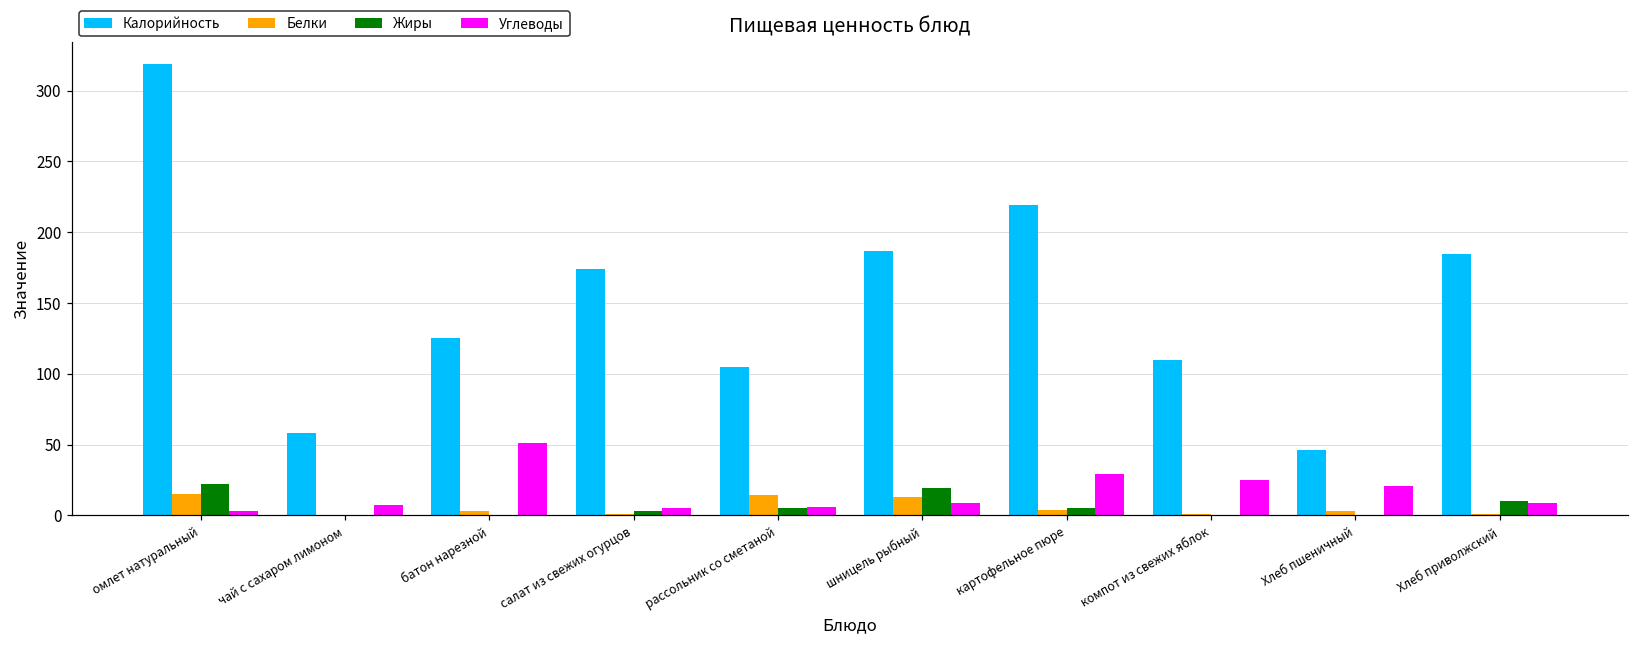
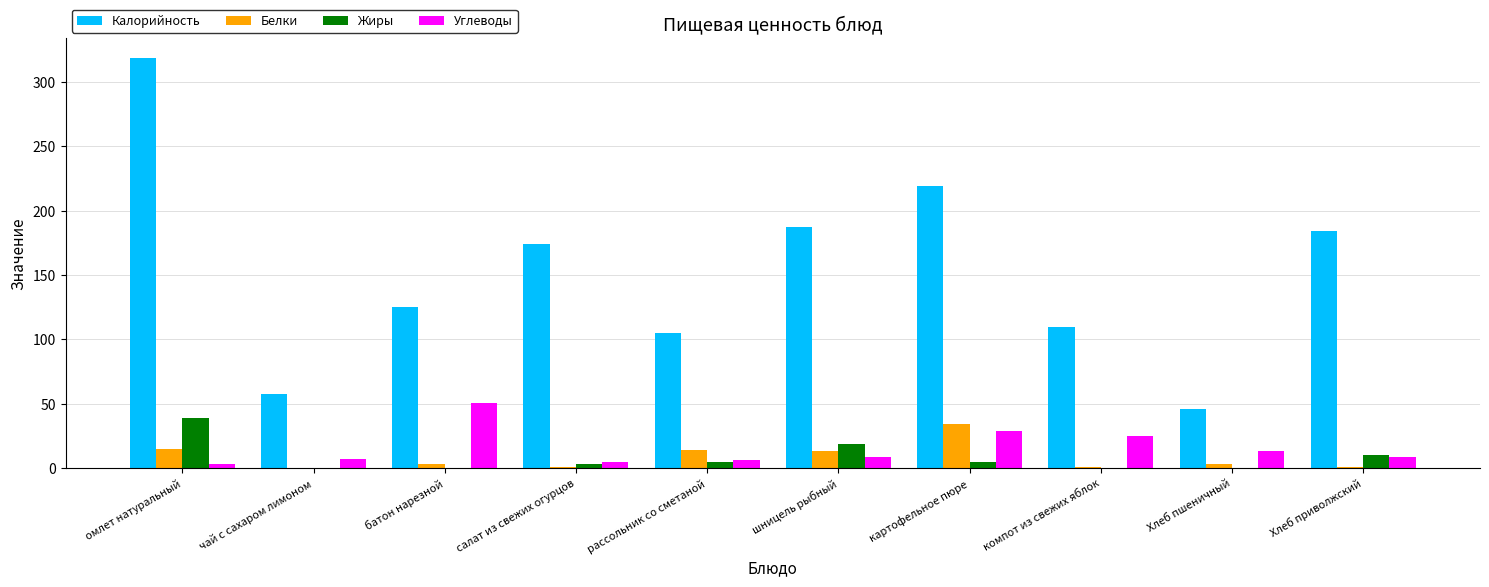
  {
    "Калорийность": {
      "омлет натуральный": 319,
      "чай с сахаром лимоном": 58,
      "батон нарезной": 125,
      "салат из свежих огурцов": 174,
      "рассольник со сметаной": 105,
      "шницель рыбный": 187,
      "картофельное пюре": 219,
      "компот из свежих яблок": 110,
      "Хлеб пшеничный": 46,
      "Хлеб приволжский": 184
    },
    "Белки": {
      "омлет натуральный": 15,
      "чай с сахаром лимоном": 0,
      "батон нарезной": 3,
      "рассольник со сметаной": 14,
      "шницель рыбный": 13,
-     "картофельное пюре": 4,
+     "картофельное пюре": 34,
      "Хлеб пшеничный": 3
    },
    "Жиры": {
-     "омлет натуральный": 22,
+     "омлет натуральный": 39,
      "чай с сахаром лимоном": 0,
      "батон нарезной": 0,
      "салат из свежих огурцов": 3,
      "рассольник со сметаной": 5,
      "шницель рыбный": 19,
      "картофельное пюре": 5,
      "компот из свежих яблок": 0,
      "Хлеб пшеничный": 0,
      "Хлеб приволжский": 10
    },
    "Углеводы": {
      "омлет натуральный": 3,
      "чай с сахаром лимоном": 7,
      "батон нарезной": 51,
      "салат из свежих огурцов": 5,
      "рассольник со сметаной": 6,
      "шницель рыбный": 9,
      "картофельное пюре": 29,
      "компот из свежих яблок": 25,
-     "Хлеб пшеничный": 21,
+     "Хлеб пшеничный": 13,
      "Хлеб приволжский": 9
    }
  }
